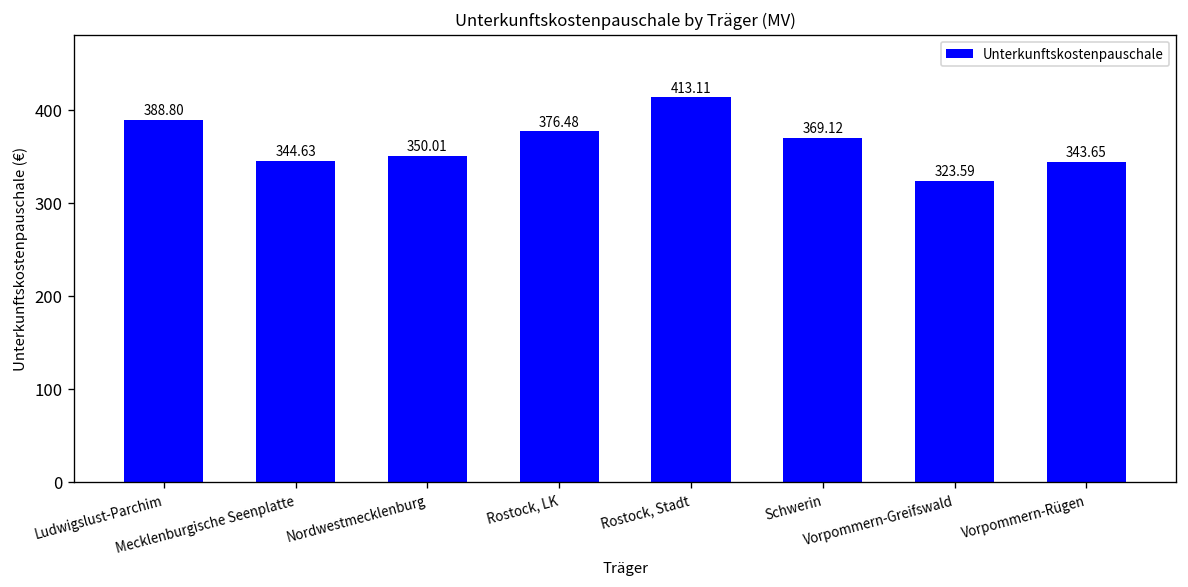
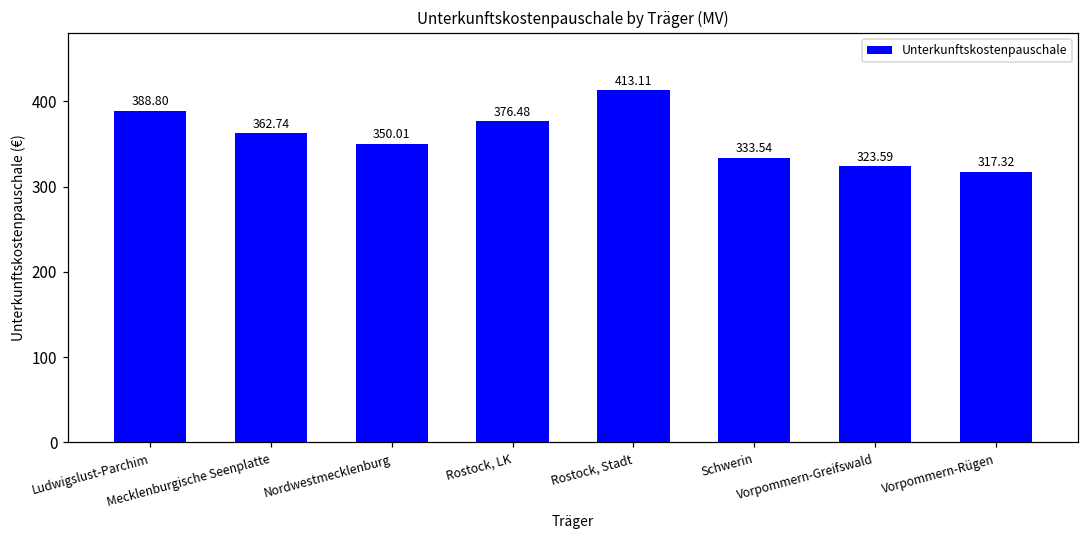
  {
    "Ludwigslust-Parchim": 388.80,
-   "Mecklenburgische Seenplatte": 344.63,
+   "Mecklenburgische Seenplatte": 362.74,
    "Nordwestmecklenburg": 350.01,
    "Rostock, LK": 376.48,
    "Rostock, Stadt": 413.11,
-   "Schwerin": 369.12,
+   "Schwerin": 333.54,
    "Vorpommern-Greifswald": 323.59,
-   "Vorpommern-Rügen": 343.65
+   "Vorpommern-Rügen": 317.32
  }
